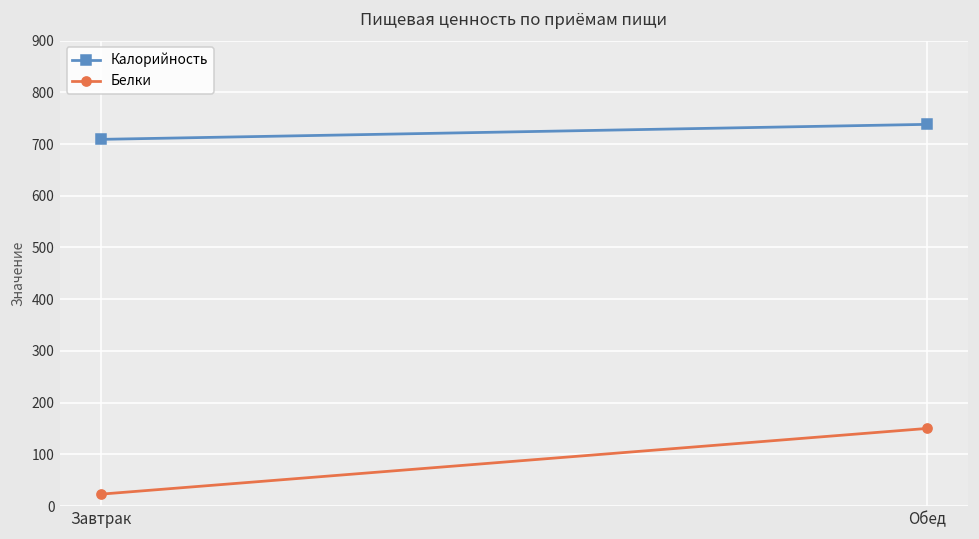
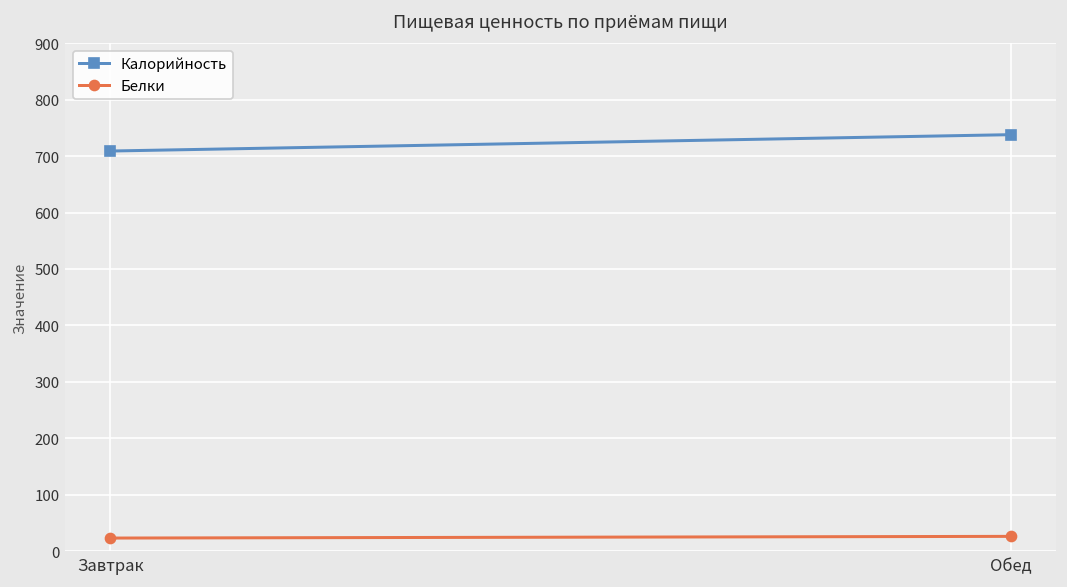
  {
    "Калорийность": {
      "Завтрак": 710,
      "Обед": 740
    },
    "Белки": {
      "Завтрак": 20,
-     "Обед": 150
+     "Обед": 30
    }
  }
